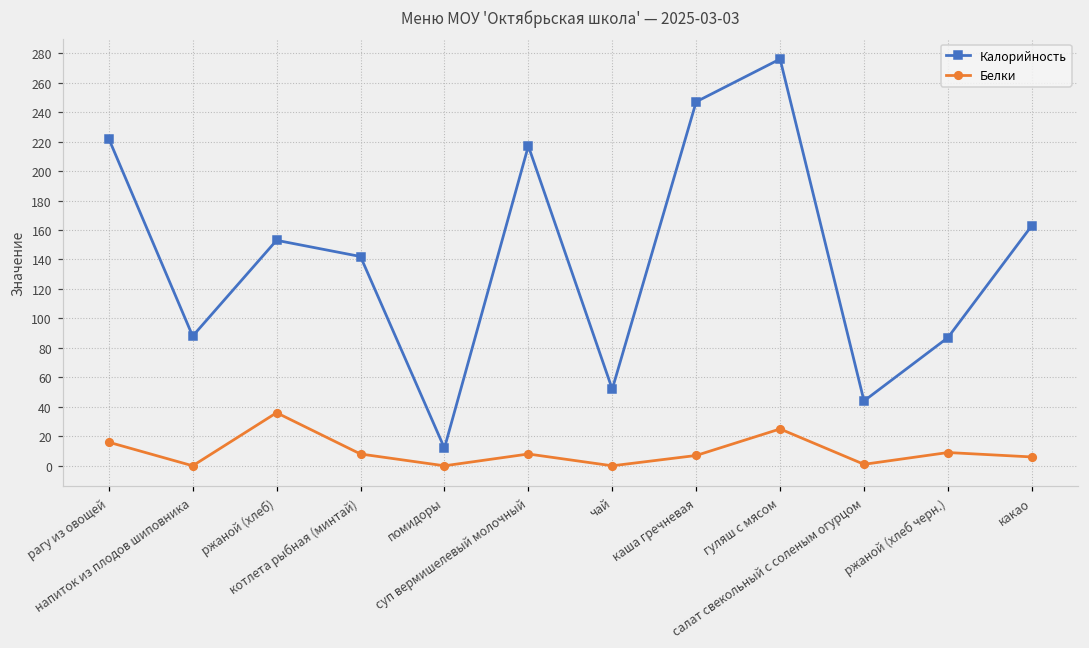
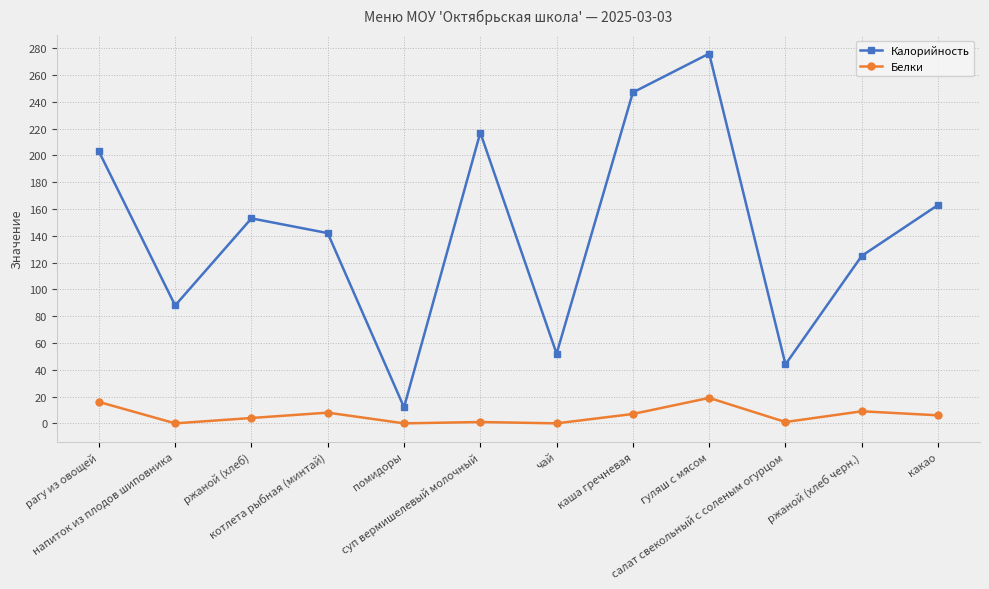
  {
    "Калорийность": {
-     "рагу из овощей": 222,
+     "рагу из овощей": 203,
      "напиток из плодов шиповника": 88,
      "ржаной (хлеб)": 153,
      "котлета рыбная (минтай)": 142,
      "помидоры": 12,
      "суп вермишелевый молочный": 217,
      "чай": 52,
      "каша гречневая": 247,
      "гуляш с мясом": 276,
      "салат свекольный с соленым огурцом": 44,
-     "ржаной (хлеб черн.)": 87,
+     "ржаной (хлеб черн.)": 125,
      "какао": 163
    },
    "Белки": {
      "рагу из овощей": 16,
      "напиток из плодов шиповника": 0,
-     "ржаной (хлеб)": 36,
+     "ржаной (хлеб)": 4,
      "котлета рыбная (минтай)": 8,
      "помидоры": 0,
-     "суп вермишелевый молочный": 8,
+     "суп вермишелевый молочный": 1,
      "чай": 0,
      "каша гречневая": 7,
-     "гуляш с мясом": 25,
+     "гуляш с мясом": 19,
      "салат свекольный с соленым огурцом": 1,
      "ржаной (хлеб черн.)": 9,
      "какао": 6
    }
  }
